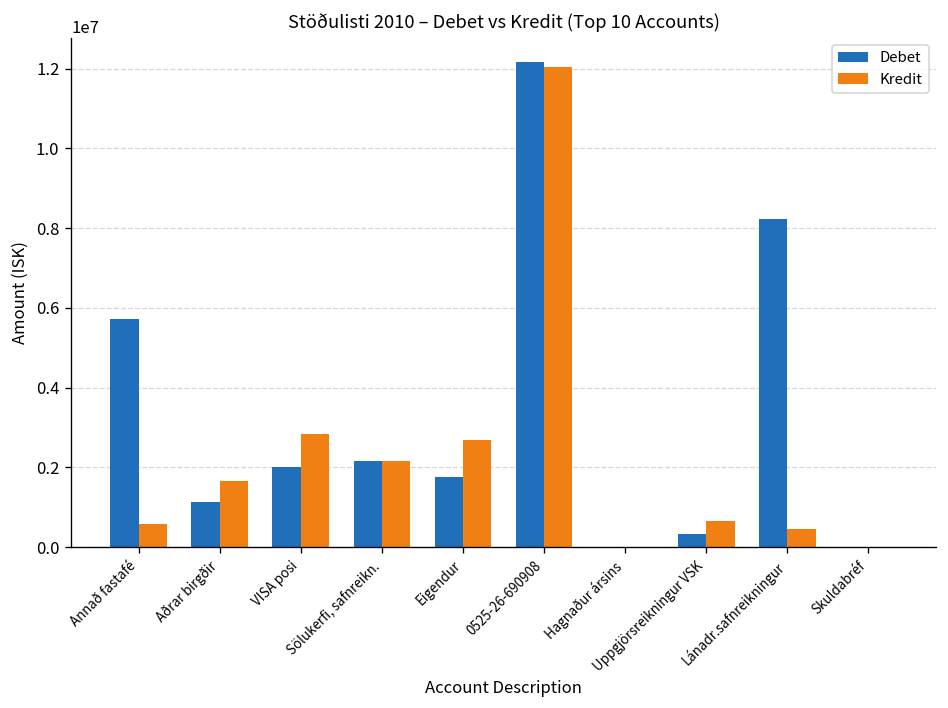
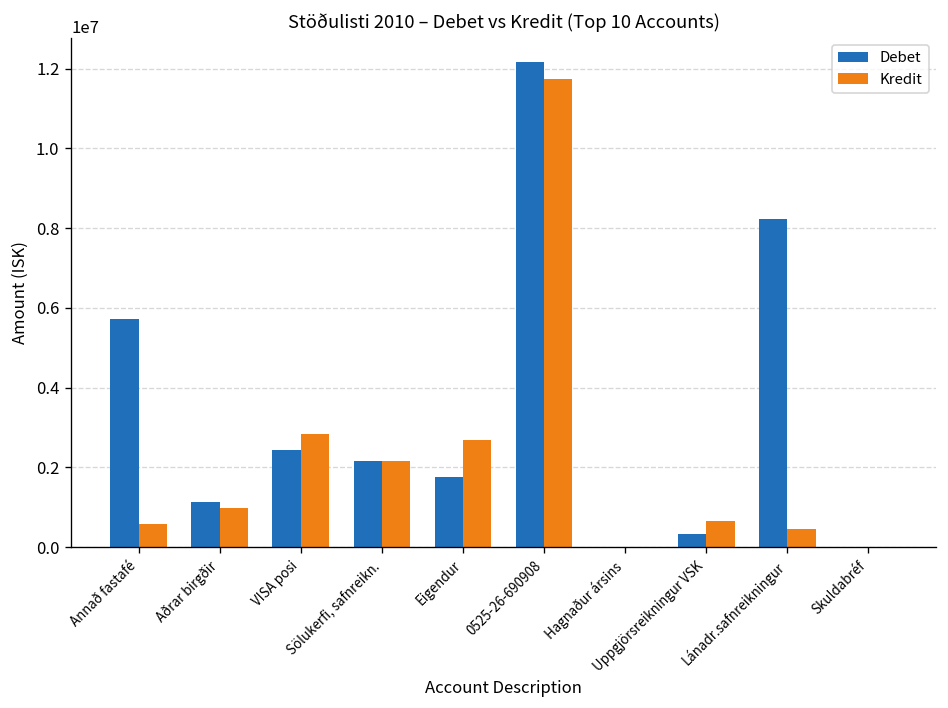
  {
    "Debet": {
      "Annað fastafé": 5700000,
      "Aðrar birgðir": 1100000,
-     "VISA posi": 2000000,
+     "VISA posi": 2400000,
      "Sölukerfi, safnreikn.": 2200000,
      "Eigendur": 1800000,
      "0525-26-690908": 12200000,
      "Hagnaður ársins": 0,
      "Uppgjörsreikningur VSK": 300000,
      "Lánadr.safnreikningur": 8200000,
      "Skuldabréf": 0
    },
    "Kredit": {
      "Annað fastafé": 600000,
-     "Aðrar birgðir": 1700000,
+     "Aðrar birgðir": 1000000,
      "VISA posi": 2800000,
      "Sölukerfi, safnreikn.": 2200000,
      "Eigendur": 2700000,
-     "0525-26-690908": 12000000,
+     "0525-26-690908": 11700000,
      "Hagnaður ársins": 0,
      "Uppgjörsreikningur VSK": 700000,
      "Lánadr.safnreikningur": 500000,
      "Skuldabréf": 0
    }
  }
